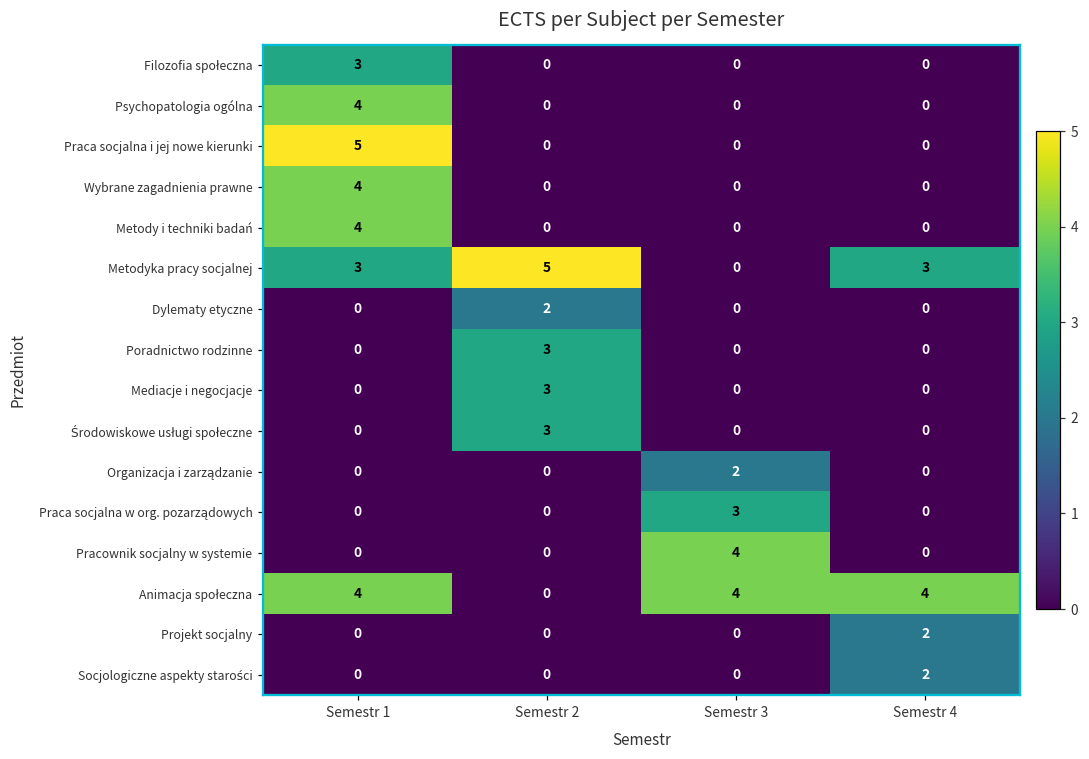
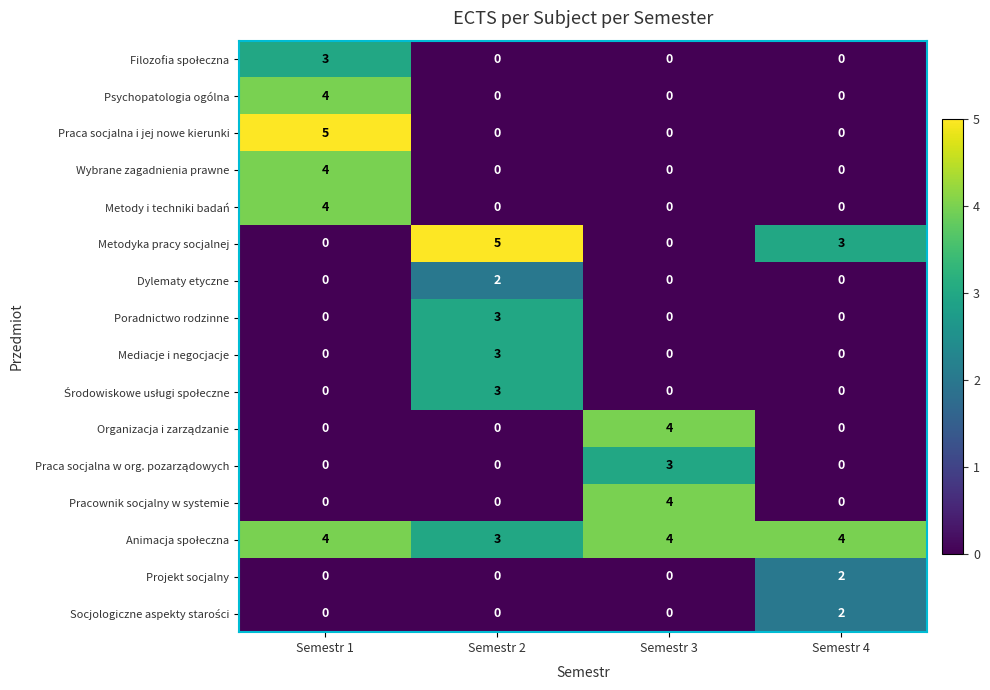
  {
    "Filozofia społeczna": {
      "Semestr 1": 3,
      "Semestr 2": 0,
      "Semestr 3": 0,
      "Semestr 4": 0
    },
    "Psychopatologia ogólna": {
      "Semestr 1": 4,
      "Semestr 2": 0,
      "Semestr 3": 0,
      "Semestr 4": 0
    },
    "Praca socjalna i jej nowe kierunki": {
      "Semestr 1": 5,
      "Semestr 2": 0,
      "Semestr 3": 0,
      "Semestr 4": 0
    },
    "Wybrane zagadnienia prawne": {
      "Semestr 1": 4,
      "Semestr 2": 0,
      "Semestr 3": 0,
      "Semestr 4": 0
    },
    "Metody i techniki badań": {
      "Semestr 1": 4,
      "Semestr 2": 0,
      "Semestr 3": 0,
      "Semestr 4": 0
    },
    "Metodyka pracy socjalnej": {
-     "Semestr 1": 3,
+     "Semestr 1": 0,
      "Semestr 2": 5,
      "Semestr 3": 0,
      "Semestr 4": 3
    },
    "Dylematy etyczne": {
      "Semestr 1": 0,
      "Semestr 2": 2,
      "Semestr 3": 0,
      "Semestr 4": 0
    },
    "Poradnictwo rodzinne": {
      "Semestr 1": 0,
      "Semestr 2": 3,
      "Semestr 3": 0,
      "Semestr 4": 0
    },
    "Mediacje i negocjacje": {
      "Semestr 1": 0,
      "Semestr 2": 3,
      "Semestr 3": 0,
      "Semestr 4": 0
    },
    "Środowiskowe usługi społeczne": {
      "Semestr 1": 0,
      "Semestr 2": 3,
      "Semestr 3": 0,
      "Semestr 4": 0
    },
    "Organizacja i zarządzanie": {
      "Semestr 1": 0,
      "Semestr 2": 0,
-     "Semestr 3": 2,
+     "Semestr 3": 4,
      "Semestr 4": 0
    },
    "Praca socjalna w org. pozarządowych": {
      "Semestr 1": 0,
      "Semestr 2": 0,
      "Semestr 3": 3,
      "Semestr 4": 0
    },
    "Pracownik socjalny w systemie": {
      "Semestr 1": 0,
      "Semestr 2": 0,
      "Semestr 3": 4,
      "Semestr 4": 0
    },
    "Animacja społeczna": {
      "Semestr 1": 4,
-     "Semestr 2": 0,
+     "Semestr 2": 3,
      "Semestr 3": 4,
      "Semestr 4": 4
    },
    "Projekt socjalny": {
      "Semestr 1": 0,
      "Semestr 2": 0,
      "Semestr 3": 0,
      "Semestr 4": 2
    },
    "Socjologiczne aspekty starości": {
      "Semestr 1": 0,
      "Semestr 2": 0,
      "Semestr 3": 0,
      "Semestr 4": 2
    }
  }
